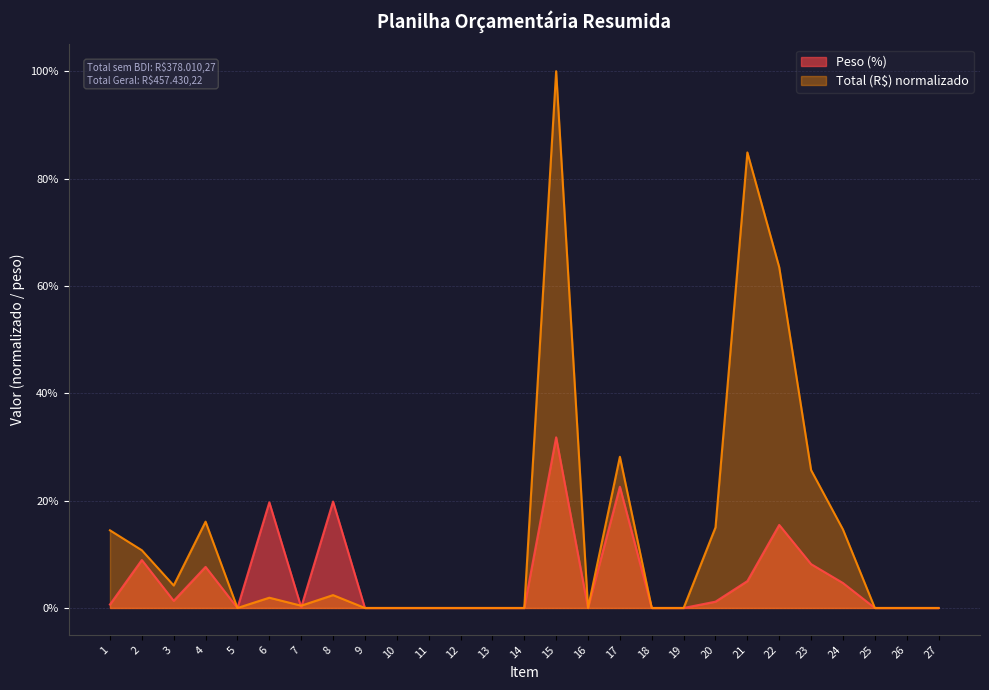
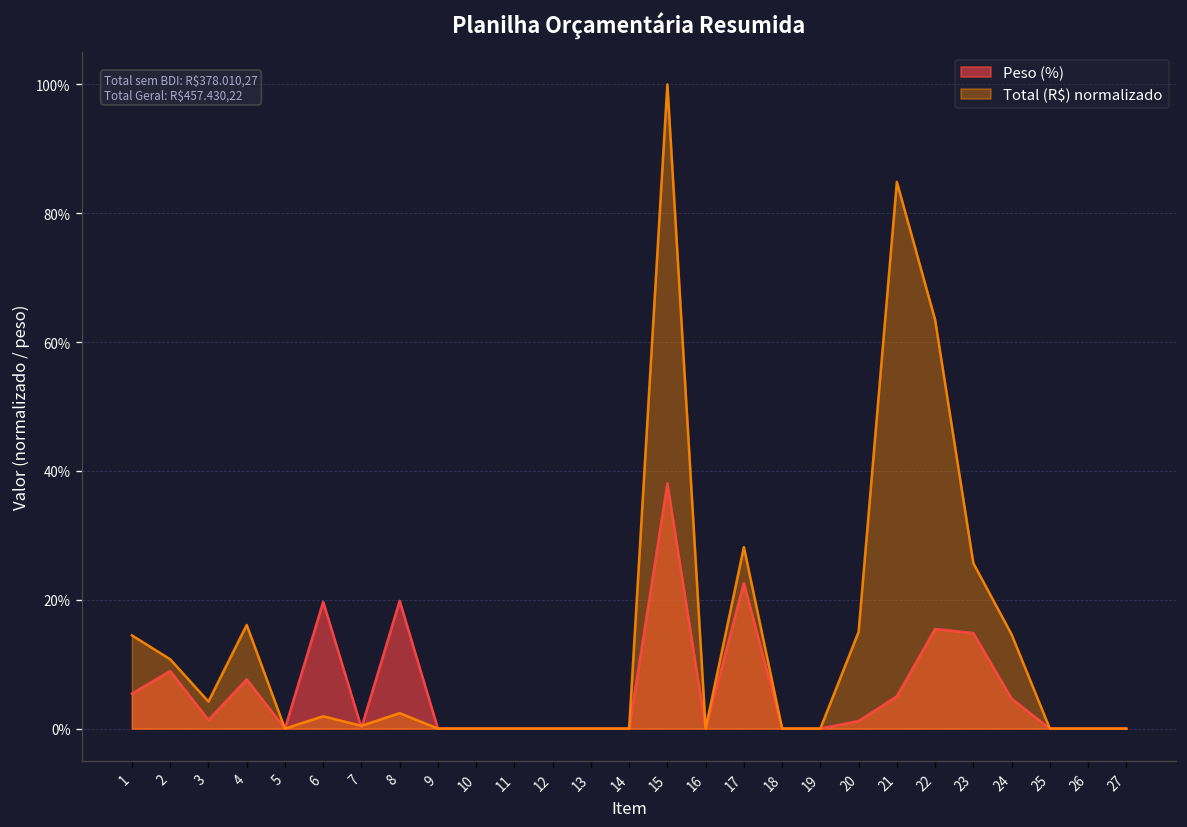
  {
    "Peso (%)": {
-     "1": "1%",
+     "1": "5%",
      "2": "9%",
      "3": "1%",
      "4": "8%",
      "6": "20%",
      "8": "20%",
-     "15": "32%",
+     "15": "38%",
      "17": "23%",
      "20": "1%",
      "21": "5%",
      "22": "15%",
-     "23": "8%",
+     "23": "15%",
      "24": "5%"
    },
    "Total (R$) normalizado": {
      "1": "14%",
      "2": "11%",
      "3": "4%",
      "4": "16%",
      "6": "2%",
      "8": "2%",
      "15": "100%",
      "17": "28%",
      "20": "15%",
      "21": "85%",
      "22": "63%",
      "23": "26%",
      "24": "15%"
    }
  }
